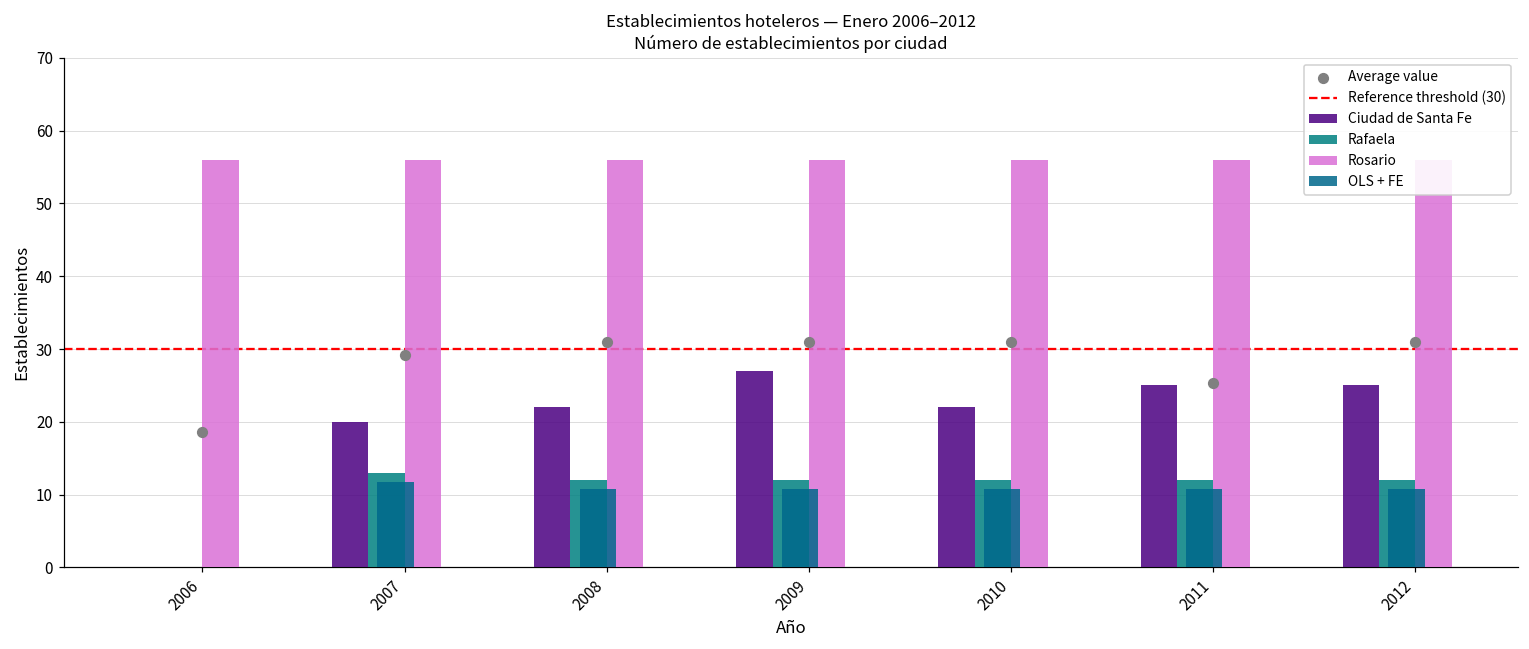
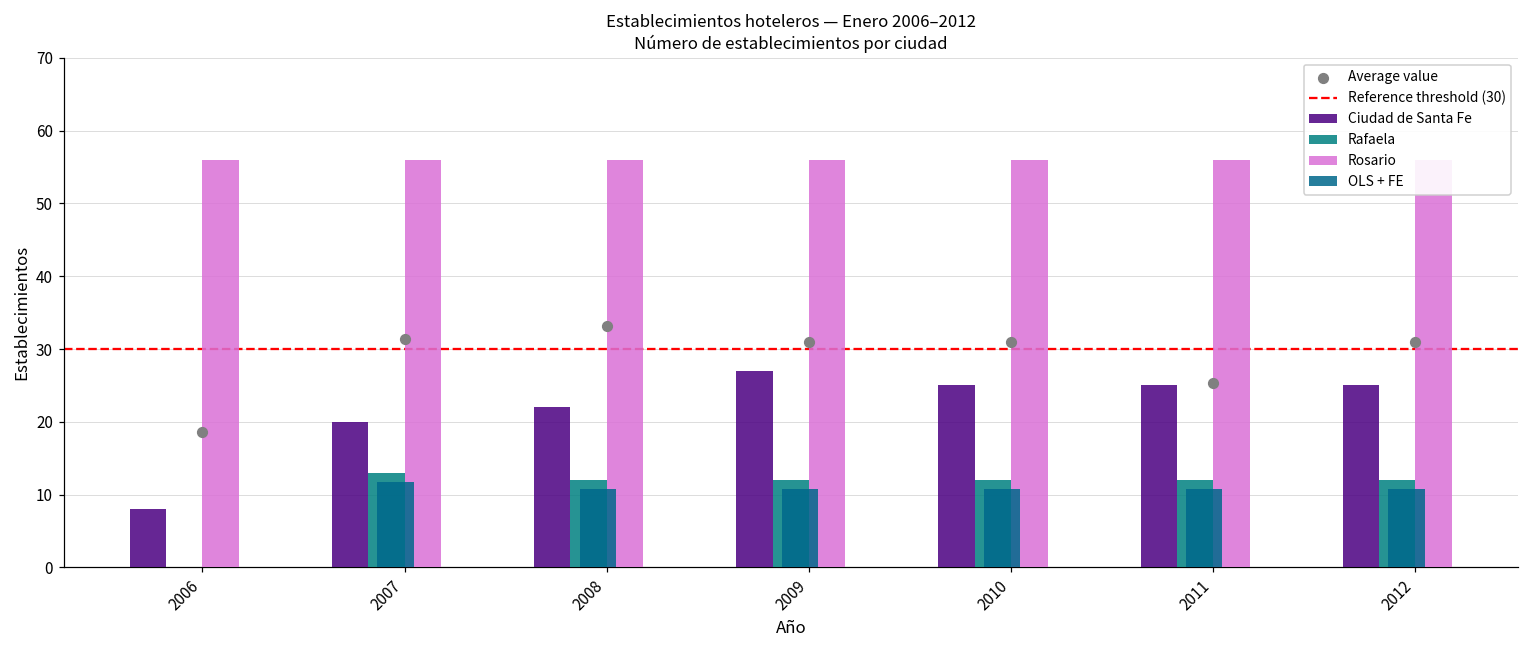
  {
    "Ciudad de Santa Fe": {
-     "2006": 0,
+     "2006": 8,
      "2007": 20,
      "2008": 22,
      "2009": 27,
-     "2010": 22,
+     "2010": 25,
      "2011": 25,
      "2012": 25
    },
    "Average value": {
-     "2007": 29,
-     "2008": 31
+     "2007": 31,
+     "2008": 33
    },
    "Rosario": {
      "2006": 56,
      "2007": 56,
      "2008": 56,
      "2009": 56,
      "2010": 56,
      "2011": 56
    }
  }
